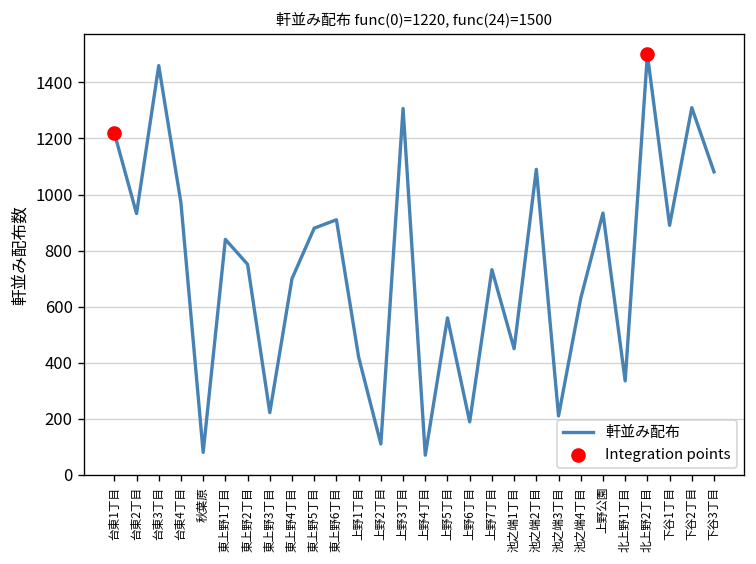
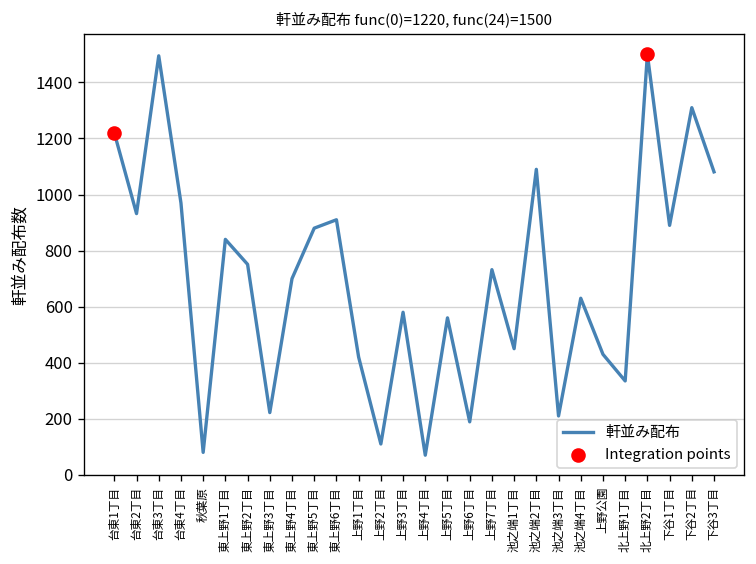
  {
    "軒並み配布": {
      "台東2丁目": 930,
-     "台東3丁目": 1460,
+     "台東3丁目": 1500,
      "台東4丁目": 970,
      "秋葉原": 80,
      "東上野1丁目": 840,
      "東上野2丁目": 750,
      "東上野3丁目": 220,
      "東上野4丁目": 700,
      "東上野5丁目": 880,
      "東上野6丁目": 910,
      "上野1丁目": 420,
      "上野2丁目": 110,
-     "上野3丁目": 1310,
+     "上野3丁目": 580,
      "上野4丁目": 70,
      "上野5丁目": 560,
      "上野6丁目": 190,
      "上野7丁目": 730,
      "池之端1丁目": 450,
      "池之端2丁目": 1090,
      "池之端3丁目": 210,
      "池之端4丁目": 630,
-     "上野公園": 930,
+     "上野公園": 430,
      "北上野1丁目": 340,
      "下谷1丁目": 890,
      "下谷2丁目": 1310,
      "下谷3丁目": 1080
    }
  }
